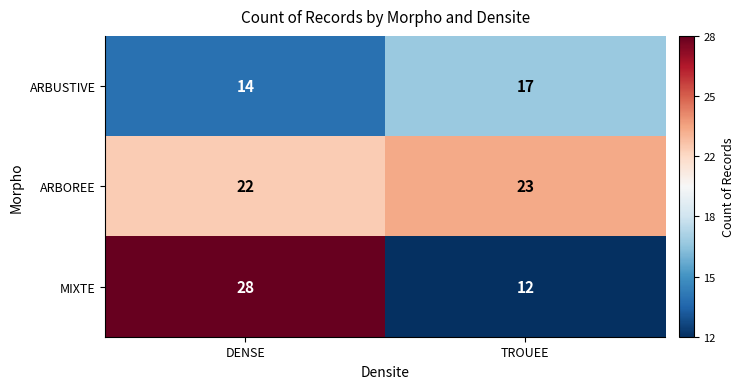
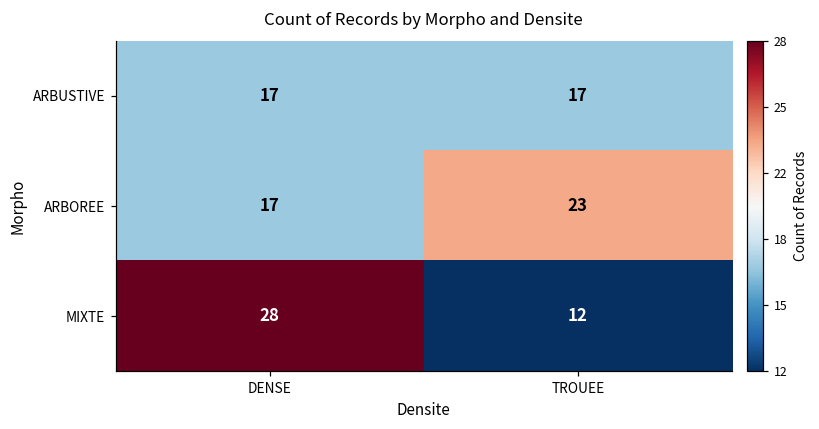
  {
    "ARBUSTIVE": {
-     "DENSE": 14,
+     "DENSE": 17,
      "TROUEE": 17
    },
    "ARBOREE": {
-     "DENSE": 22,
+     "DENSE": 17,
      "TROUEE": 23
    },
    "MIXTE": {
      "DENSE": 28,
      "TROUEE": 12
    }
  }
